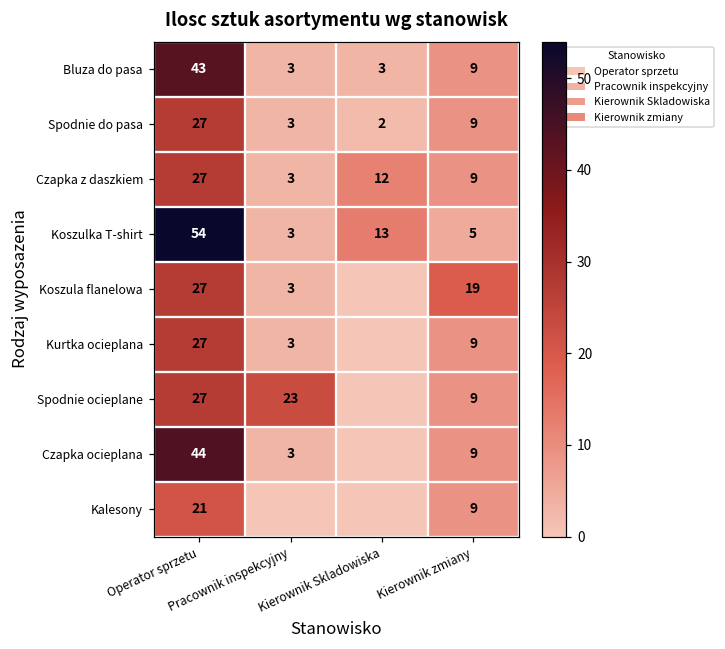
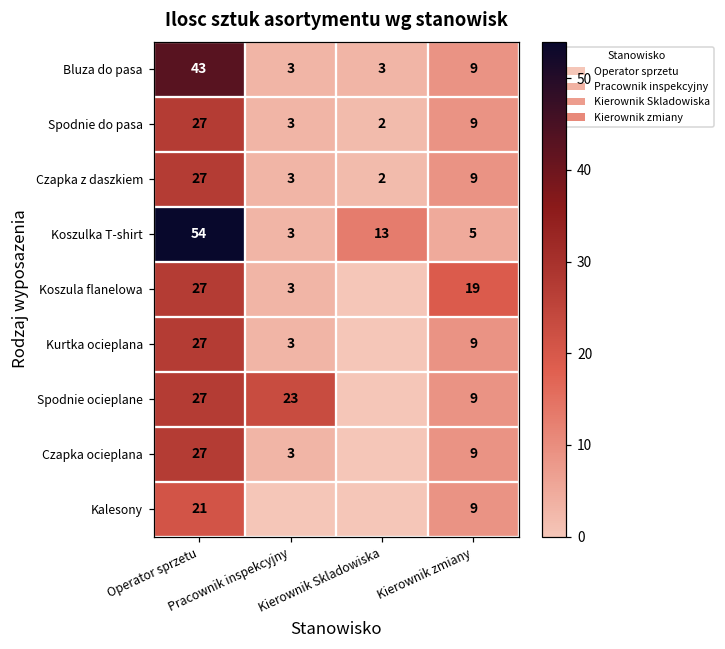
  {
    "Bluza do pasa": {
      "Operator sprzetu": 43,
      "Pracownik inspekcyjny": 3,
      "Kierownik Skladowiska": 3,
      "Kierownik zmiany": 9
    },
    "Spodnie do pasa": {
      "Operator sprzetu": 27,
      "Pracownik inspekcyjny": 3,
      "Kierownik Skladowiska": 2,
      "Kierownik zmiany": 9
    },
    "Czapka z daszkiem": {
      "Operator sprzetu": 27,
      "Pracownik inspekcyjny": 3,
-     "Kierownik Skladowiska": 12,
+     "Kierownik Skladowiska": 2,
      "Kierownik zmiany": 9
    },
    "Koszulka T-shirt": {
      "Operator sprzetu": 54,
      "Pracownik inspekcyjny": 3,
      "Kierownik Skladowiska": 13,
      "Kierownik zmiany": 5
    },
    "Koszula flanelowa": {
      "Operator sprzetu": 27,
      "Pracownik inspekcyjny": 3,
      "Kierownik zmiany": 19
    },
    "Kurtka ocieplana": {
      "Operator sprzetu": 27,
      "Pracownik inspekcyjny": 3,
      "Kierownik zmiany": 9
    },
    "Spodnie ocieplane": {
      "Operator sprzetu": 27,
      "Pracownik inspekcyjny": 23,
      "Kierownik zmiany": 9
    },
    "Czapka ocieplana": {
-     "Operator sprzetu": 44,
+     "Operator sprzetu": 27,
      "Pracownik inspekcyjny": 3,
      "Kierownik zmiany": 9
    },
    "Kalesony": {
      "Operator sprzetu": 21,
      "Kierownik zmiany": 9
    }
  }
